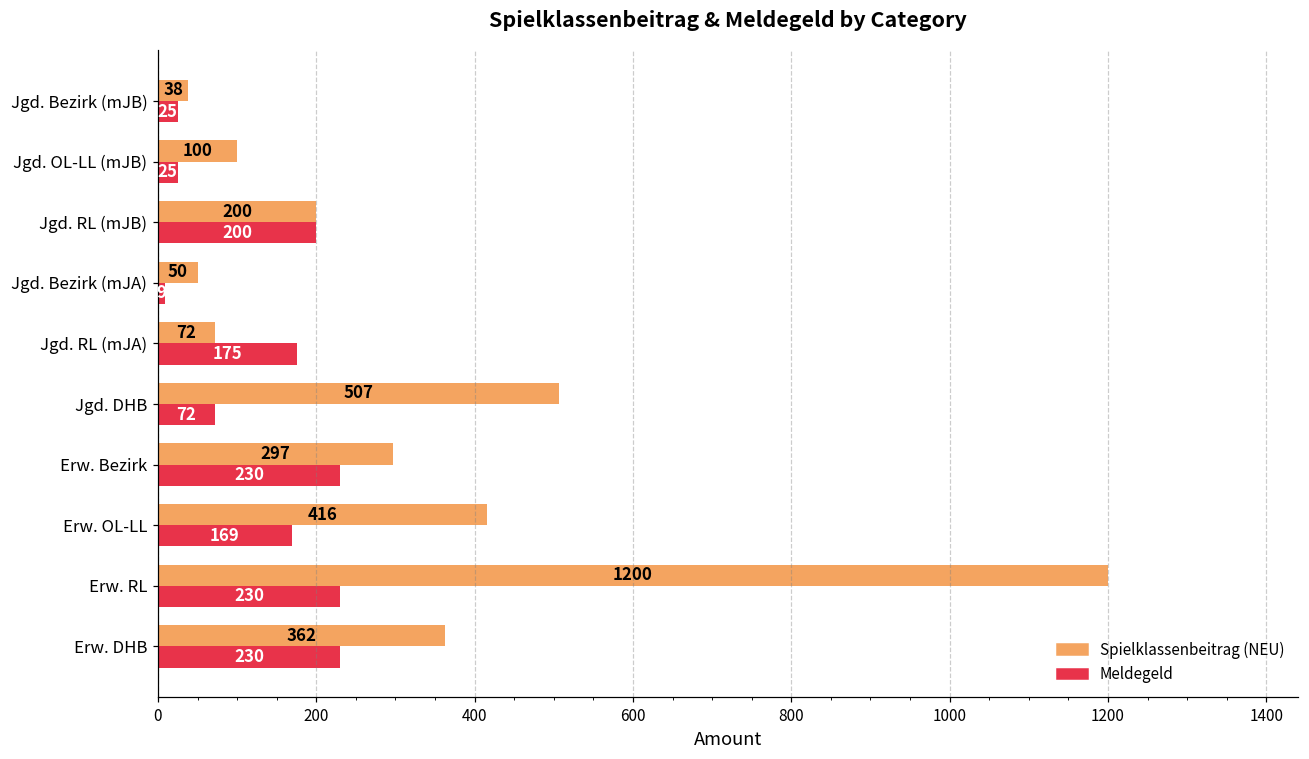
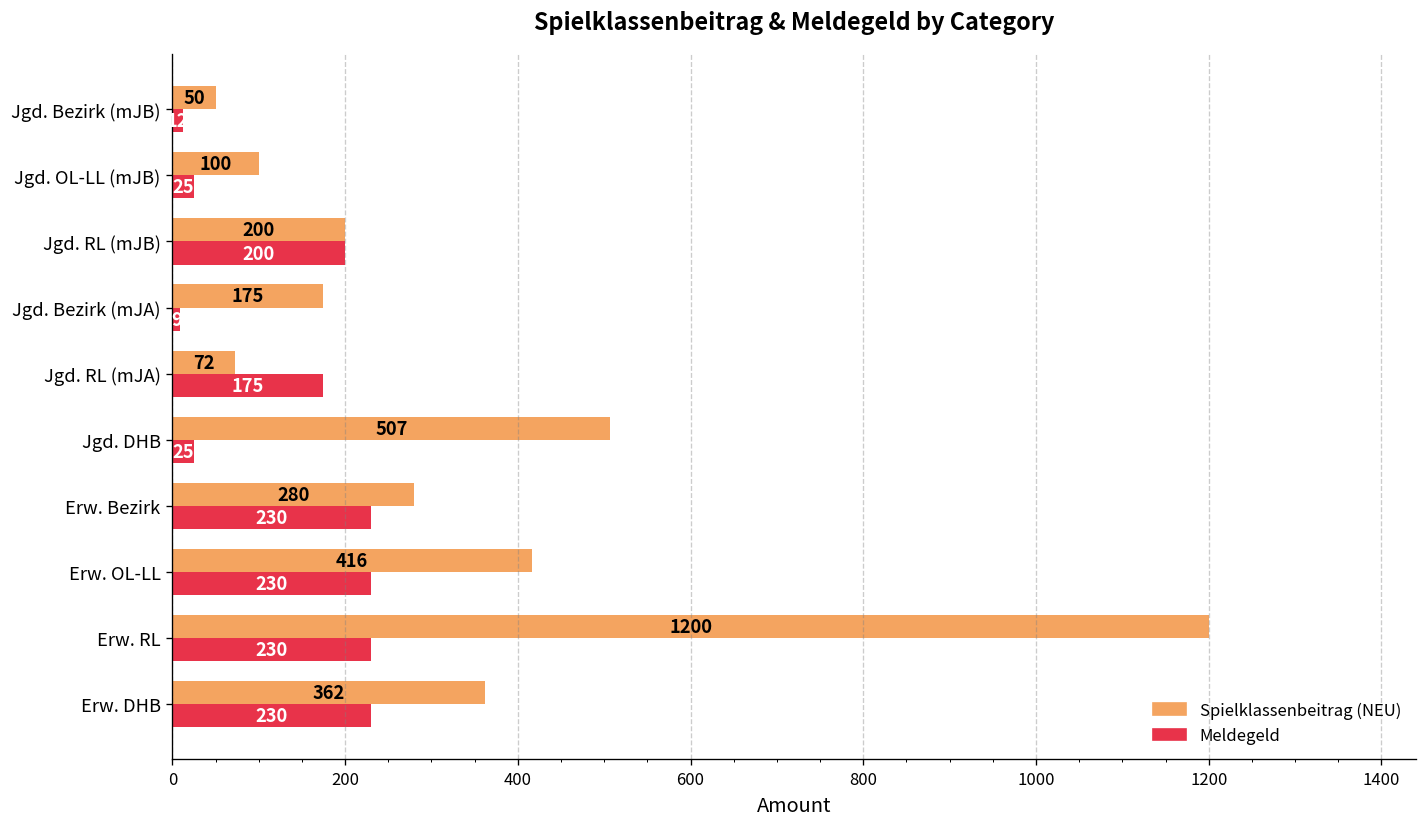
  {
    "Spielklassenbeitrag (NEU)": {
-     "Jgd. Bezirk (mJB)": 38,
+     "Jgd. Bezirk (mJB)": 50,
      "Jgd. OL-LL (mJB)": 100,
      "Jgd. RL (mJB)": 200,
-     "Jgd. Bezirk (mJA)": 50,
+     "Jgd. Bezirk (mJA)": 175,
      "Jgd. RL (mJA)": 72,
      "Jgd. DHB": 507,
-     "Erw. Bezirk": 297,
+     "Erw. Bezirk": 280,
      "Erw. OL-LL": 416,
      "Erw. RL": 1200,
      "Erw. DHB": 362
    },
    "Meldegeld": {
-     "Jgd. Bezirk (mJB)": 30,
+     "Jgd. Bezirk (mJB)": 10,
      "Jgd. OL-LL (mJB)": 25,
      "Jgd. RL (mJB)": 200,
      "Jgd. RL (mJA)": 175,
-     "Jgd. DHB": 72,
+     "Jgd. DHB": 25,
      "Erw. Bezirk": 230,
-     "Erw. OL-LL": 169,
+     "Erw. OL-LL": 230,
      "Erw. RL": 230,
      "Erw. DHB": 230
    }
  }
